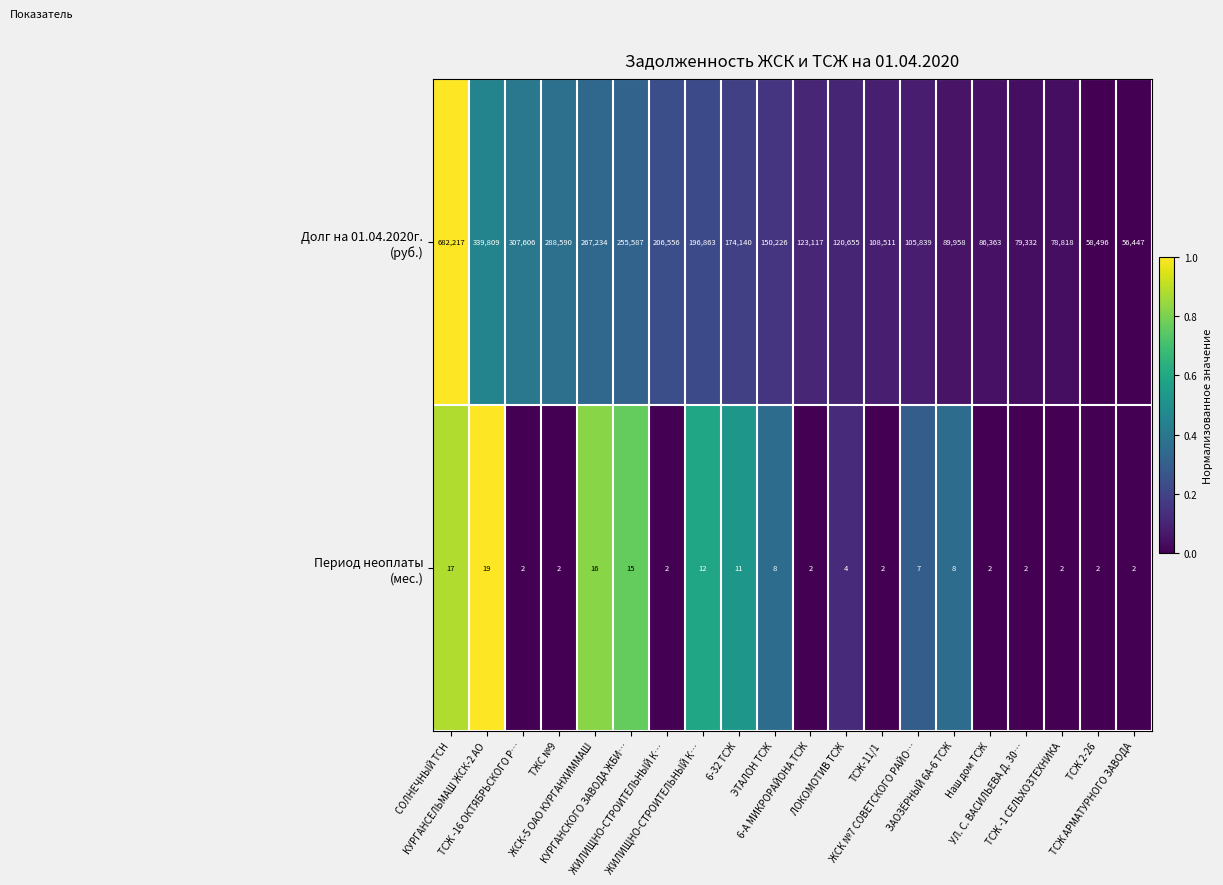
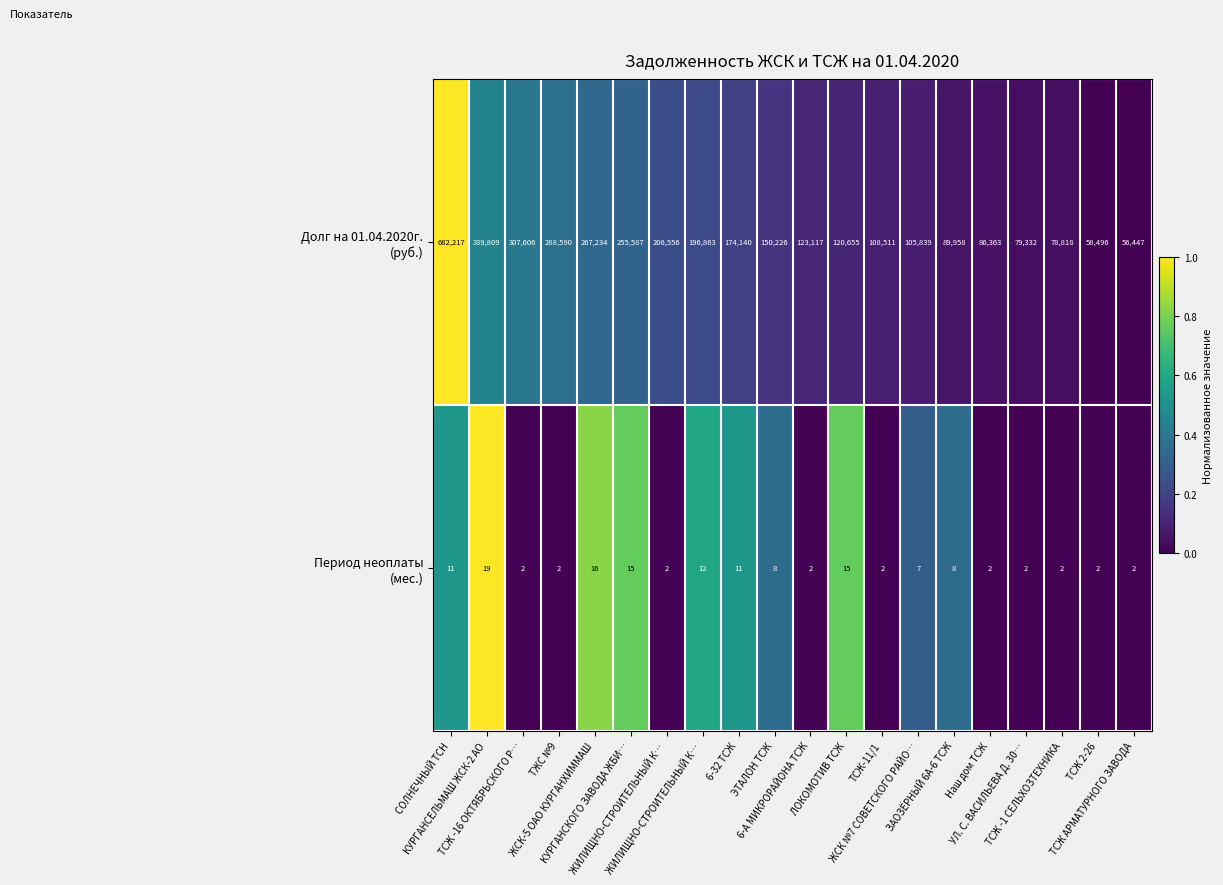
  {
    "Долг на 01.04.2020г. (руб.)": {
      "СОЛНЕЧНЫЙ ТСН": "682,217",
      "КУРГАНСЕЛЬМАШ ЖСК-2 АО": "339,809",
      "ТСЖ -16 ОКТЯБРЬСКОГО Р…": "307,606",
      "ТЖС №9": "288,590",
      "ЖСК-5 ОАО КУРГАНХИММАШ": "267,234",
      "КУРГАНСКОГО ЗАВОДА ЖБИ…": "255,587",
      "6-32 ТСЖ": "174,140",
      "ЭТАЛОН ТСЖ": "150,226",
      "6-А МИКРОРАЙОНА ТСЖ": "123,117",
      "ЛОКОМОТИВ ТСЖ": "120,655",
      "ТСЖ-11/1": "108,511",
      "ЖСК №7 СОВЕТСКОГО РАЙО…": "105,839",
      "ЗАОЗЁРНЫЙ 6А-6 ТСЖ": "89,958",
      "Наш дом ТСЖ": "86,363",
      "УЛ. С. ВАСИЛЬЕВА Д. 30…": "79,332",
      "ТСЖ -1 СЕЛЬХОЗТЕХНИКА": "78,818",
      "ТСЖ 2-26": "58,496",
      "ТСЖ АРМАТУРНОГО ЗАВОДА": "56,447"
    },
    "Период неоплаты (мес.)": {
-     "СОЛНЕЧНЫЙ ТСН": "17",
+     "СОЛНЕЧНЫЙ ТСН": "11",
      "КУРГАНСЕЛЬМАШ ЖСК-2 АО": "19",
      "ТСЖ -16 ОКТЯБРЬСКОГО Р…": "2",
      "ТЖС №9": "2",
      "ЖСК-5 ОАО КУРГАНХИММАШ": "16",
      "КУРГАНСКОГО ЗАВОДА ЖБИ…": "15",
      "6-32 ТСЖ": "11",
      "ЭТАЛОН ТСЖ": "8",
      "6-А МИКРОРАЙОНА ТСЖ": "2",
-     "ЛОКОМОТИВ ТСЖ": "4",
+     "ЛОКОМОТИВ ТСЖ": "15",
      "ТСЖ-11/1": "2",
      "ЖСК №7 СОВЕТСКОГО РАЙО…": "7",
      "ЗАОЗЁРНЫЙ 6А-6 ТСЖ": "8",
      "Наш дом ТСЖ": "2",
      "УЛ. С. ВАСИЛЬЕВА Д. 30…": "2",
      "ТСЖ -1 СЕЛЬХОЗТЕХНИКА": "2",
      "ТСЖ 2-26": "2",
      "ТСЖ АРМАТУРНОГО ЗАВОДА": "2"
    }
  }
